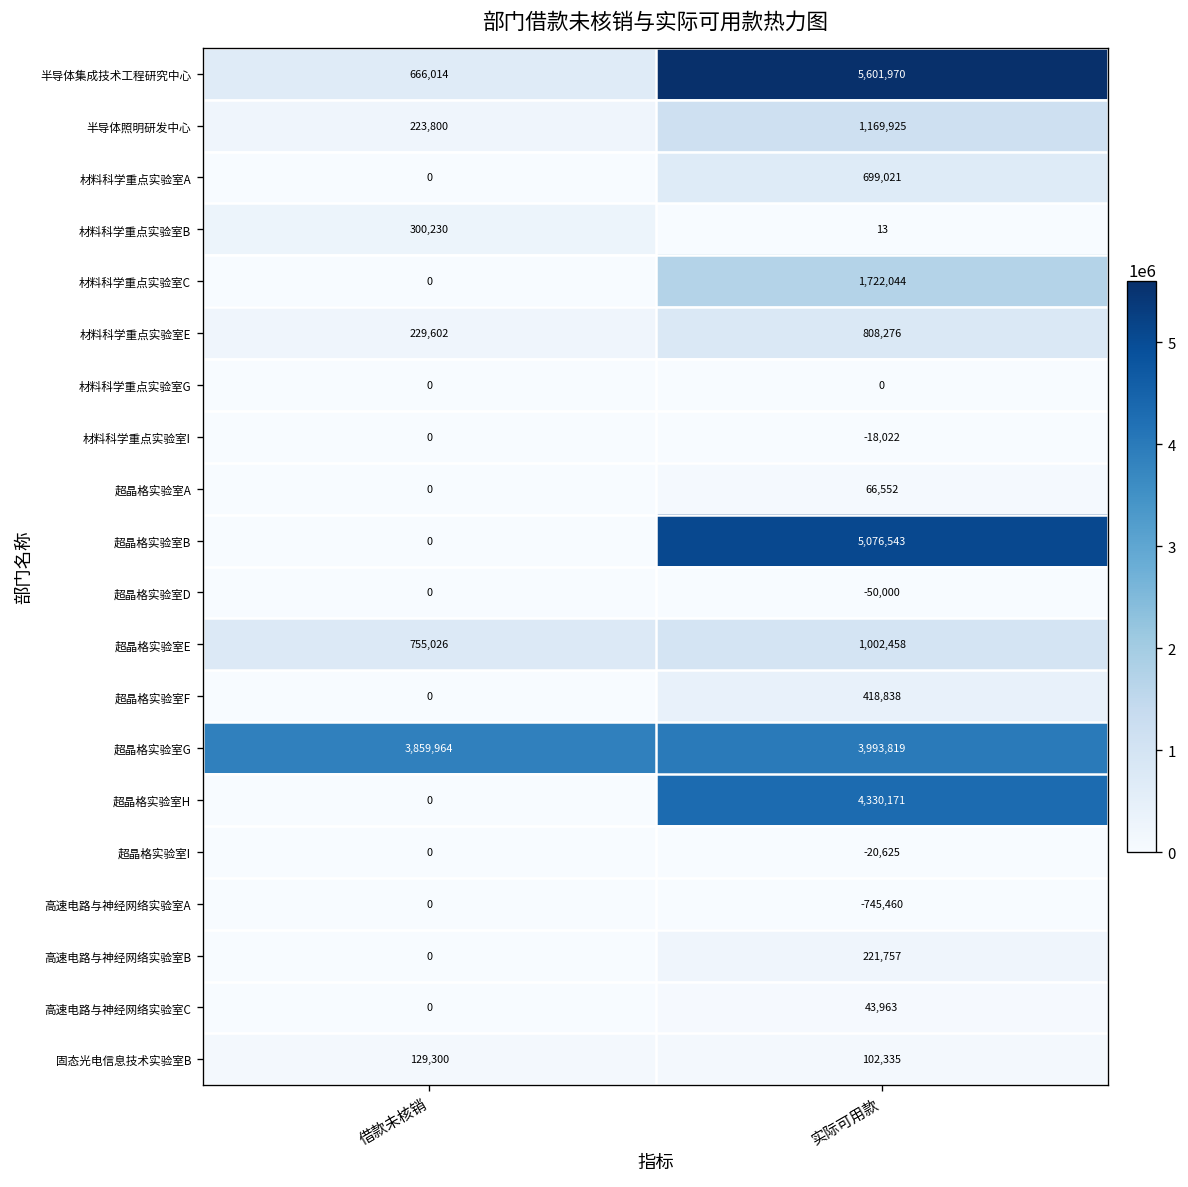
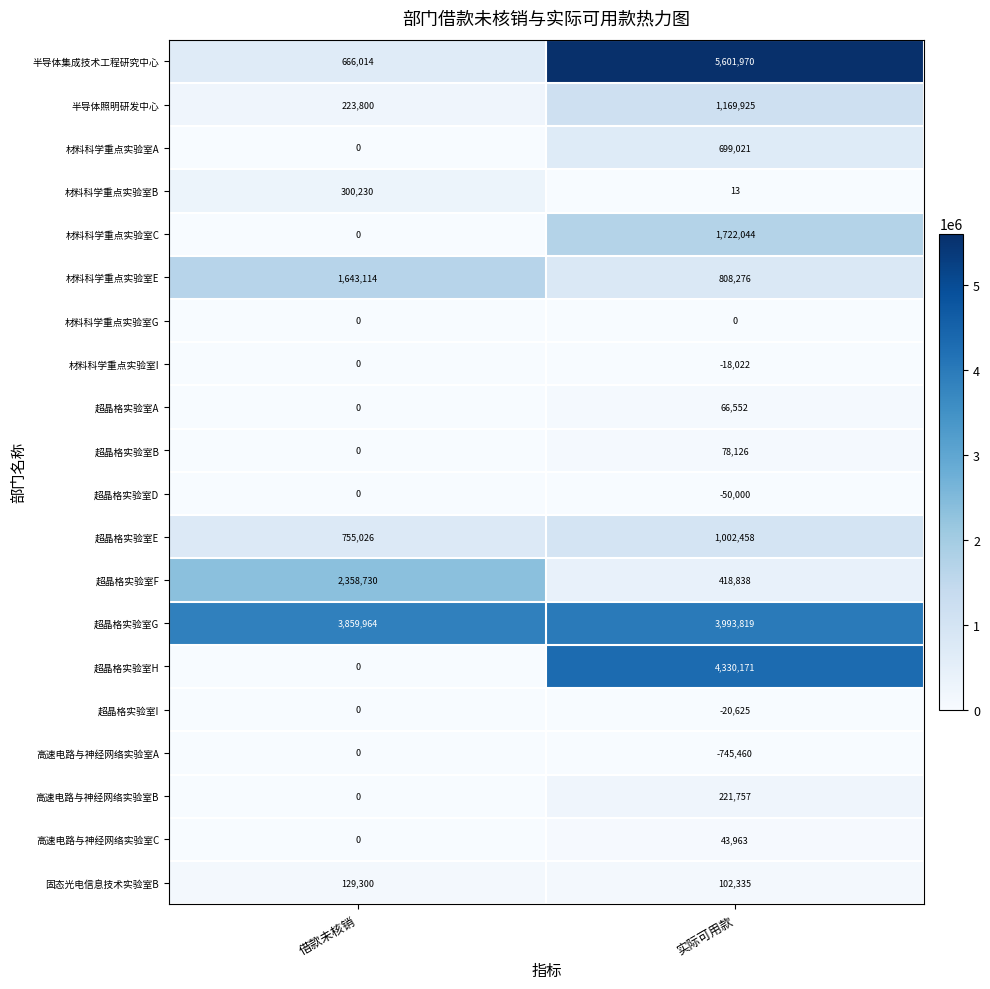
  {
    "半导体集成技术工程研究中心": {
      "借款未核销": "666,014",
      "实际可用款": "5,601,970"
    },
    "半导体照明研发中心": {
      "借款未核销": "223,800",
      "实际可用款": "1,169,925"
    },
    "材料科学重点实验室A": {
      "借款未核销": "0",
      "实际可用款": "699,021"
    },
    "材料科学重点实验室B": {
      "借款未核销": "300,230",
      "实际可用款": "13"
    },
    "材料科学重点实验室C": {
      "借款未核销": "0",
      "实际可用款": "1,722,044"
    },
    "材料科学重点实验室E": {
-     "借款未核销": "229,602",
+     "借款未核销": "1,643,114",
      "实际可用款": "808,276"
    },
    "材料科学重点实验室G": {
      "借款未核销": "0",
      "实际可用款": "0"
    },
    "材料科学重点实验室I": {
      "借款未核销": "0",
      "实际可用款": "-18,022"
    },
    "超晶格实验室A": {
      "借款未核销": "0",
      "实际可用款": "66,552"
    },
    "超晶格实验室B": {
      "借款未核销": "0",
-     "实际可用款": "5,076,543"
+     "实际可用款": "78,126"
    },
    "超晶格实验室D": {
      "借款未核销": "0",
      "实际可用款": "-50,000"
    },
    "超晶格实验室E": {
      "借款未核销": "755,026",
      "实际可用款": "1,002,458"
    },
    "超晶格实验室F": {
-     "借款未核销": "0",
+     "借款未核销": "2,358,730",
      "实际可用款": "418,838"
    },
    "超晶格实验室G": {
      "借款未核销": "3,859,964",
      "实际可用款": "3,993,819"
    },
    "超晶格实验室H": {
      "借款未核销": "0",
      "实际可用款": "4,330,171"
    },
    "超晶格实验室I": {
      "借款未核销": "0",
      "实际可用款": "-20,625"
    },
    "高速电路与神经网络实验室A": {
      "借款未核销": "0",
      "实际可用款": "-745,460"
    },
    "高速电路与神经网络实验室B": {
      "借款未核销": "0",
      "实际可用款": "221,757"
    },
    "高速电路与神经网络实验室C": {
      "借款未核销": "0",
      "实际可用款": "43,963"
    },
    "固态光电信息技术实验室B": {
      "借款未核销": "129,300",
      "实际可用款": "102,335"
    }
  }
